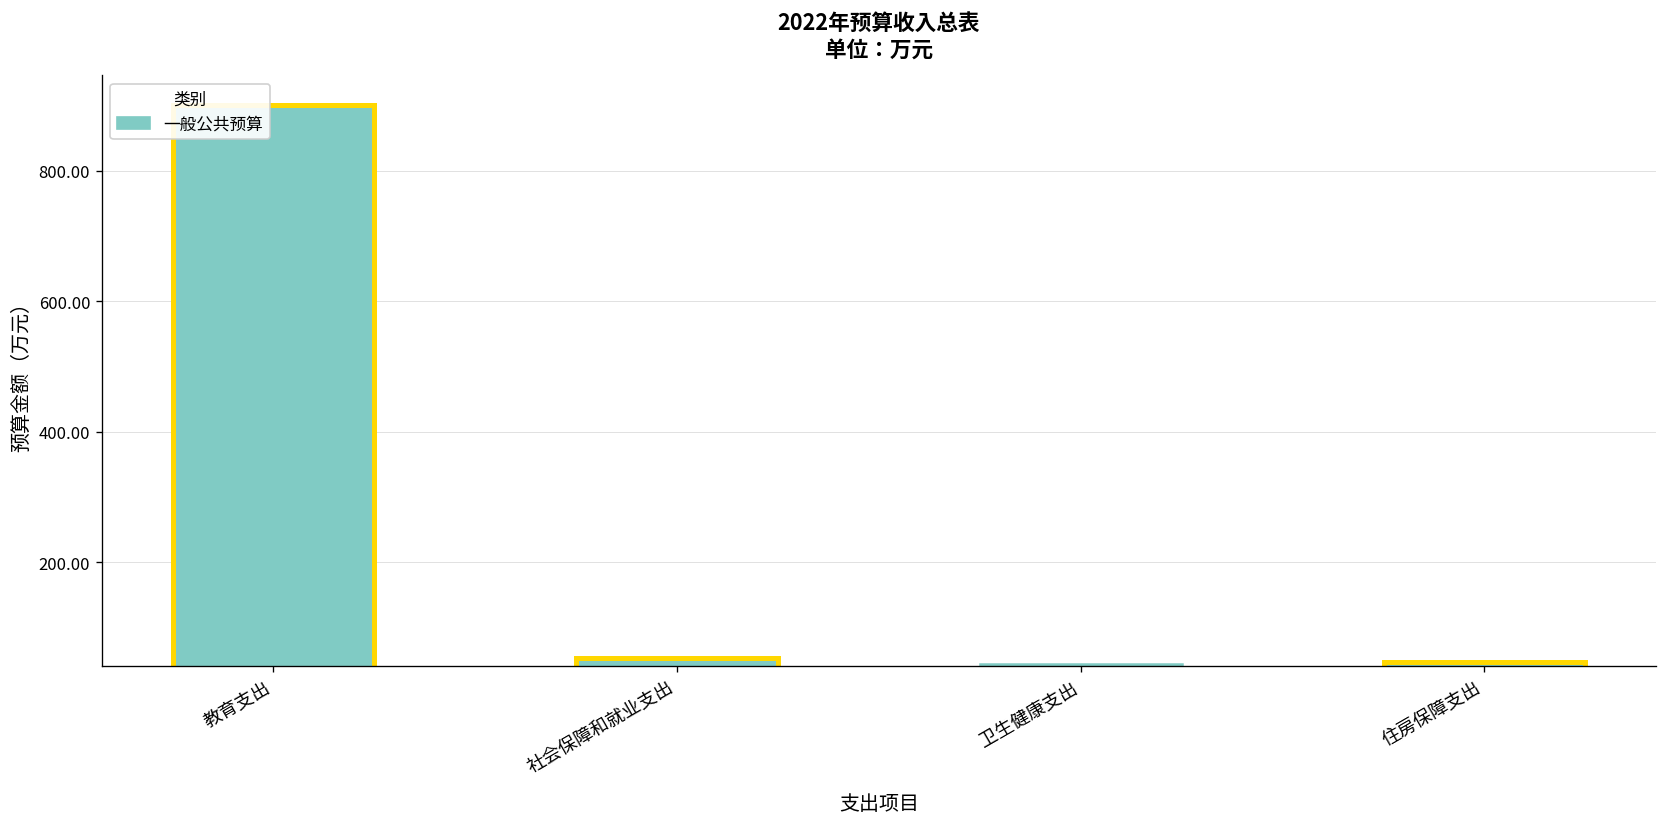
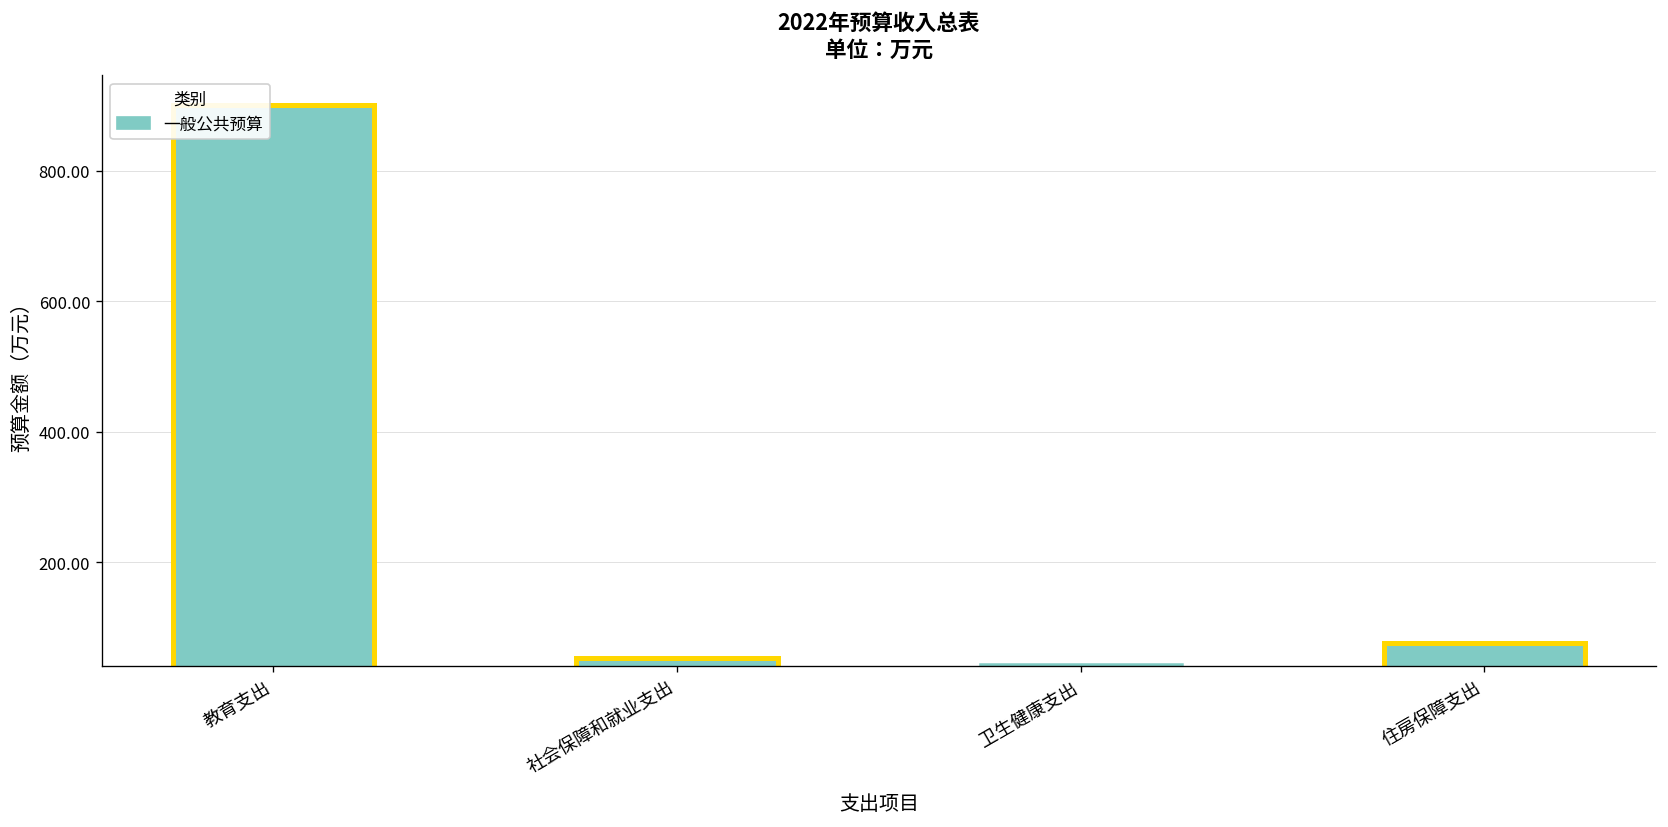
  {
    "教育支出": 900,
    "社会保障和就业支出": 50,
    "卫生健康支出": 40,
-   "住房保障支出": 50
+   "住房保障支出": 80
  }
